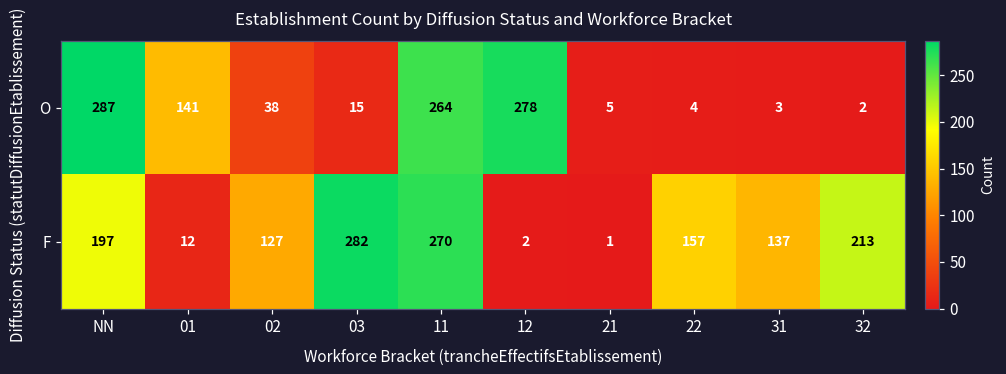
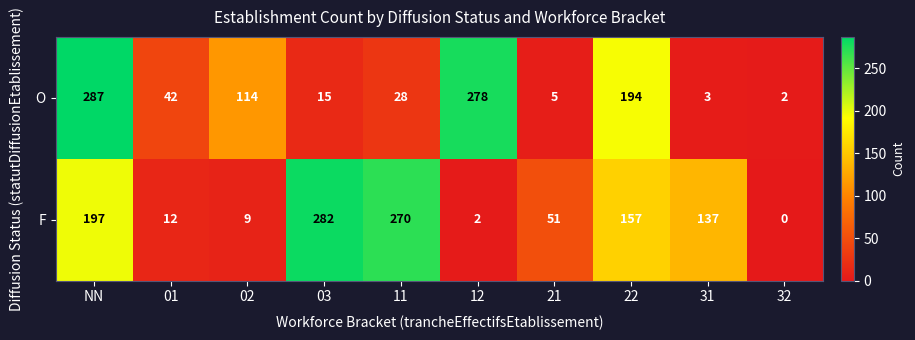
  {
    "O": {
      "NN": 287,
-     "01": 141,
-     "02": 38,
+     "01": 42,
+     "02": 114,
      "03": 15,
-     "11": 264,
+     "11": 28,
      "12": 278,
      "21": 5,
-     "22": 4,
+     "22": 194,
      "31": 3,
      "32": 2
    },
    "F": {
      "NN": 197,
      "01": 12,
-     "02": 127,
+     "02": 9,
      "03": 282,
      "11": 270,
      "12": 2,
-     "21": 1,
+     "21": 51,
      "22": 157,
      "31": 137,
-     "32": 213
+     "32": 0
    }
  }
